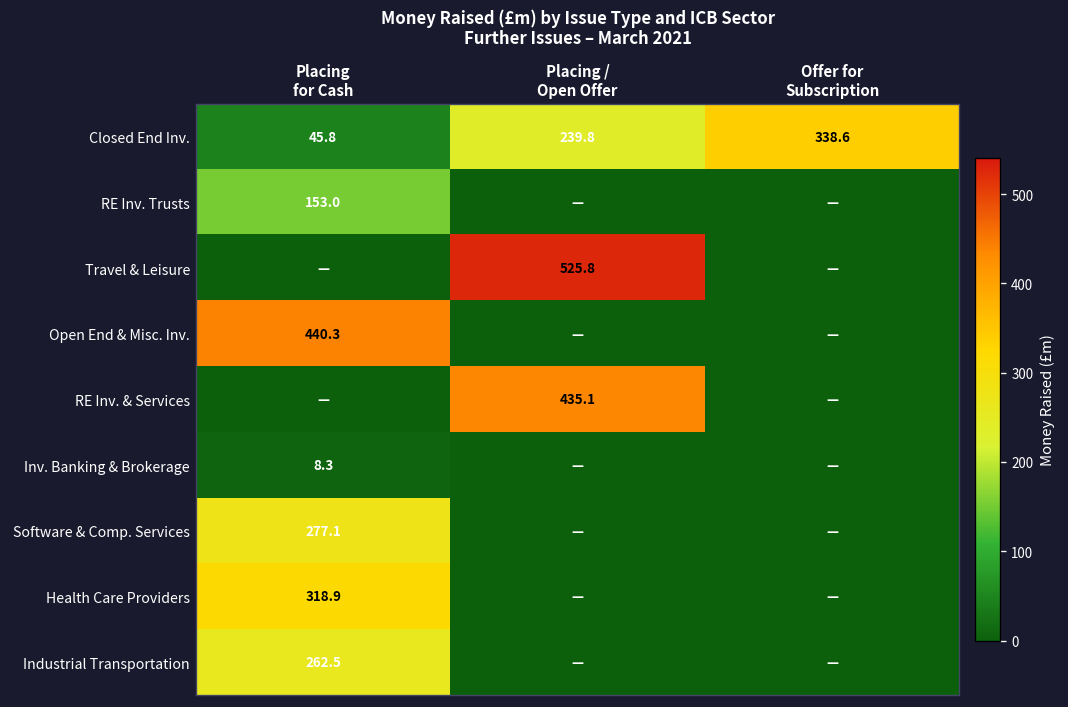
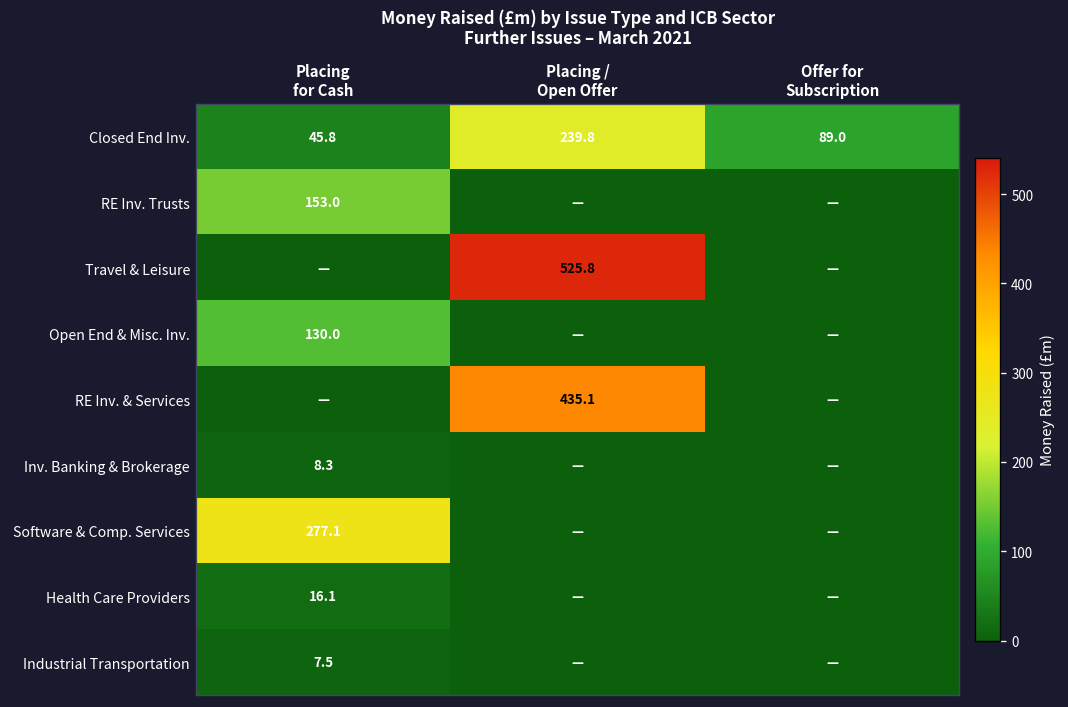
  {
    "Closed End Inv.": {
      "Placing for Cash": 45.8,
      "Placing / Open Offer": 239.8,
-     "Offer for Subscription": 338.6
+     "Offer for Subscription": 89.0
    },
    "RE Inv. Trusts": {
      "Placing for Cash": 153.0
    },
    "Travel & Leisure": {
      "Placing / Open Offer": 525.8
    },
    "Open End & Misc. Inv.": {
-     "Placing for Cash": 440.3
+     "Placing for Cash": 130.0
    },
    "RE Inv. & Services": {
      "Placing / Open Offer": 435.1
    },
    "Inv. Banking & Brokerage": {
      "Placing for Cash": 8.3
    },
    "Software & Comp. Services": {
      "Placing for Cash": 277.1
    },
    "Health Care Providers": {
-     "Placing for Cash": 318.9
+     "Placing for Cash": 16.1
    },
    "Industrial Transportation": {
-     "Placing for Cash": 262.5
+     "Placing for Cash": 7.5
    }
  }
